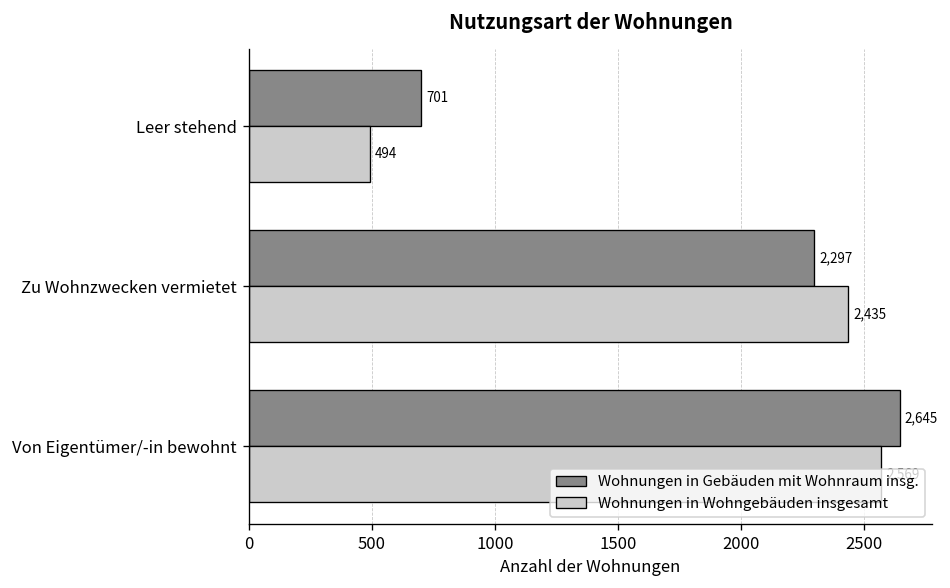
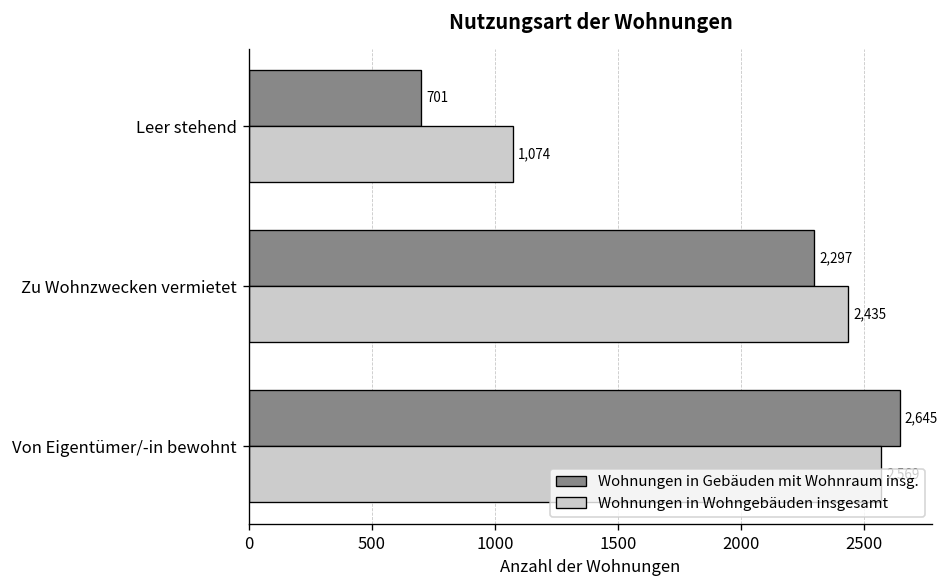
  {
    "Wohnungen in Gebäuden mit Wohnraum insg.": {
      "Leer stehend": "701",
      "Zu Wohnzwecken vermietet": "2,297",
      "Von Eigentümer/-in bewohnt": "2,645"
    },
    "Wohnungen in Wohngebäuden insgesamt": {
-     "Leer stehend": "494",
+     "Leer stehend": "1,074",
      "Zu Wohnzwecken vermietet": "2,435"
    }
  }
